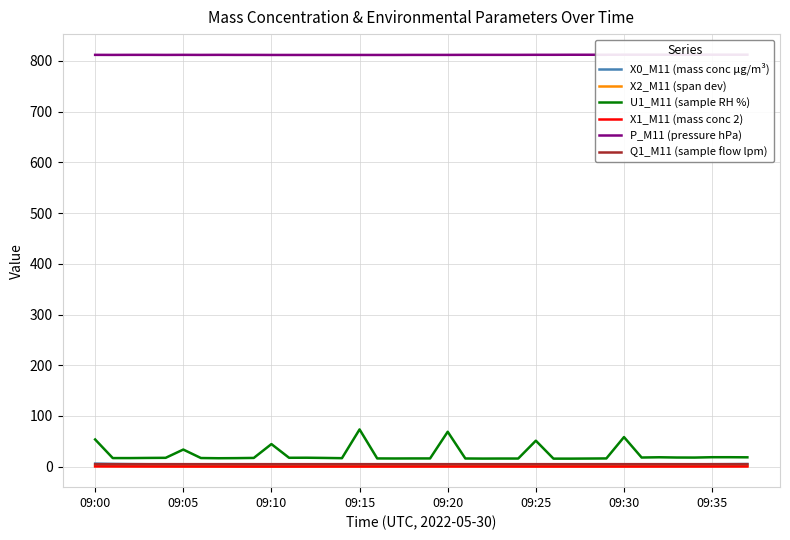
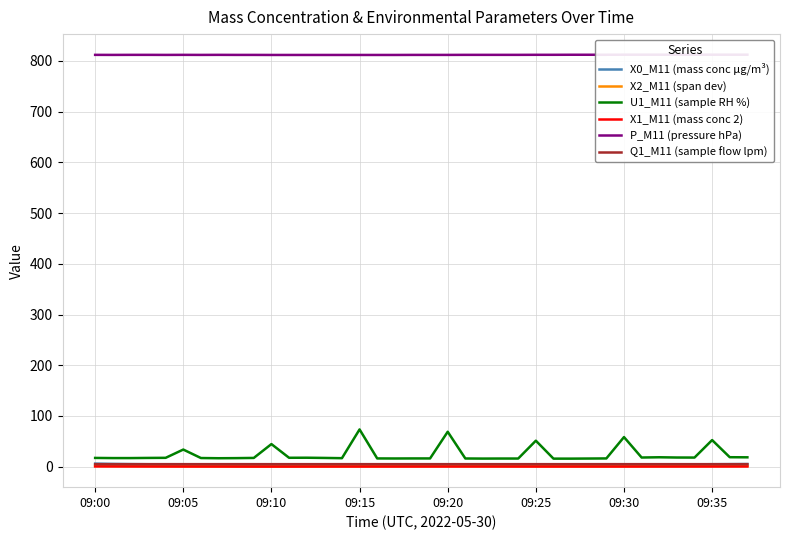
  {
    "U1_M11 (sample RH %)": {
-     "09:00": 50,
+     "09:00": 20,
      "09:05": 30,
      "09:10": 40,
      "09:15": 70,
      "09:20": 70,
      "09:25": 50,
      "09:30": 60,
-     "09:35": 20
+     "09:35": 50
    },
    "P_M11 (pressure hPa)": {
      "09:00": 810,
      "09:05": 810,
      "09:10": 810,
      "09:15": 810,
      "09:20": 810,
      "09:25": 810
    }
  }
